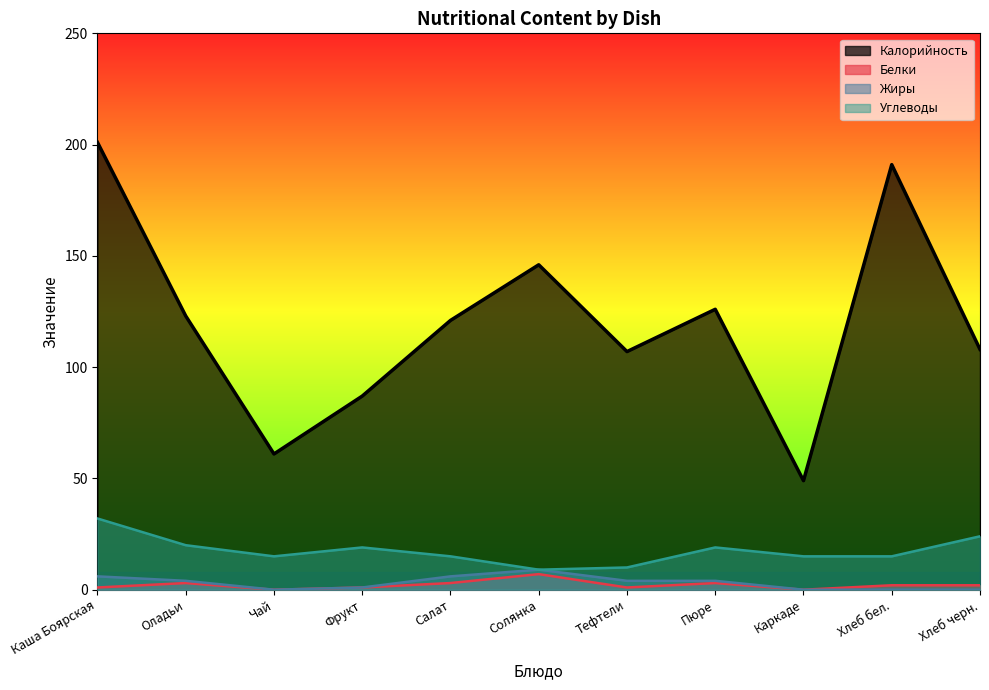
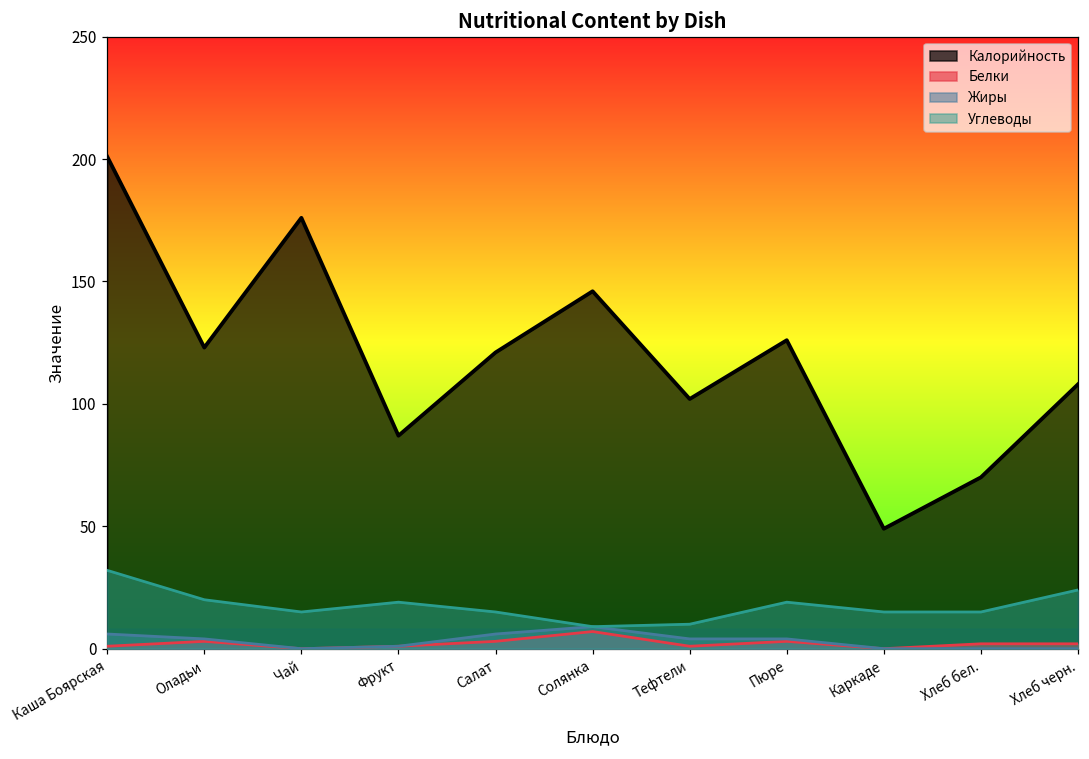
  {
    "Калорийность": {
      "Каша Боярская": 201,
      "Оладьи": 123,
-     "Чай": 61,
+     "Чай": 176,
      "Фрукт": 87,
      "Салат": 121,
      "Солянка": 146,
-     "Тефтели": 107,
+     "Тефтели": 102,
      "Пюре": 126,
      "Каркаде": 49,
-     "Хлеб бел.": 191,
+     "Хлеб бел.": 70,
      "Хлеб черн.": 108
    }
  }
